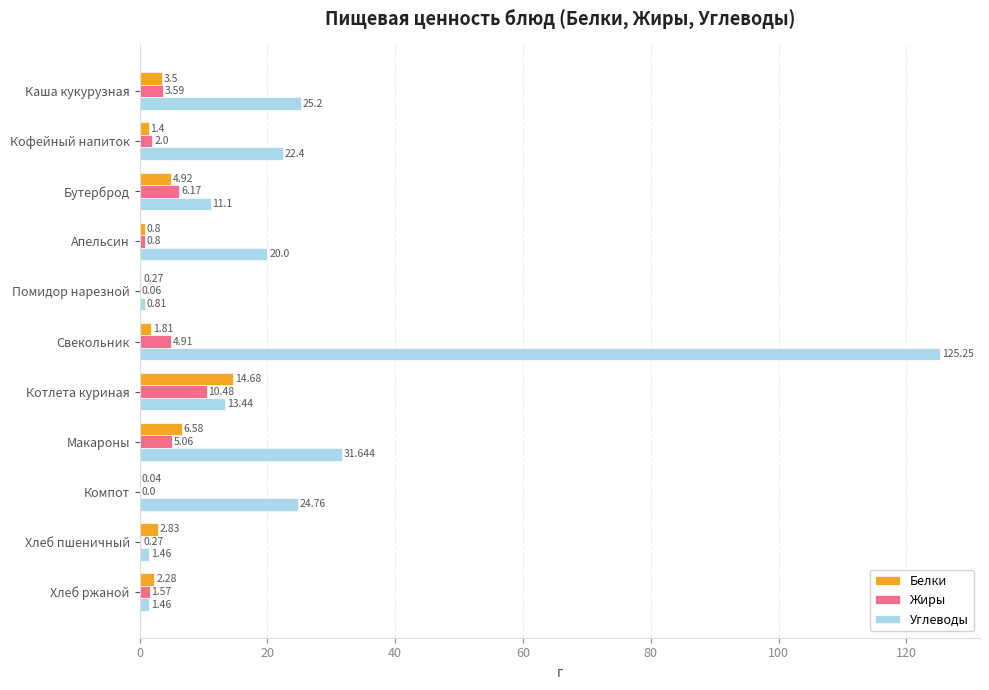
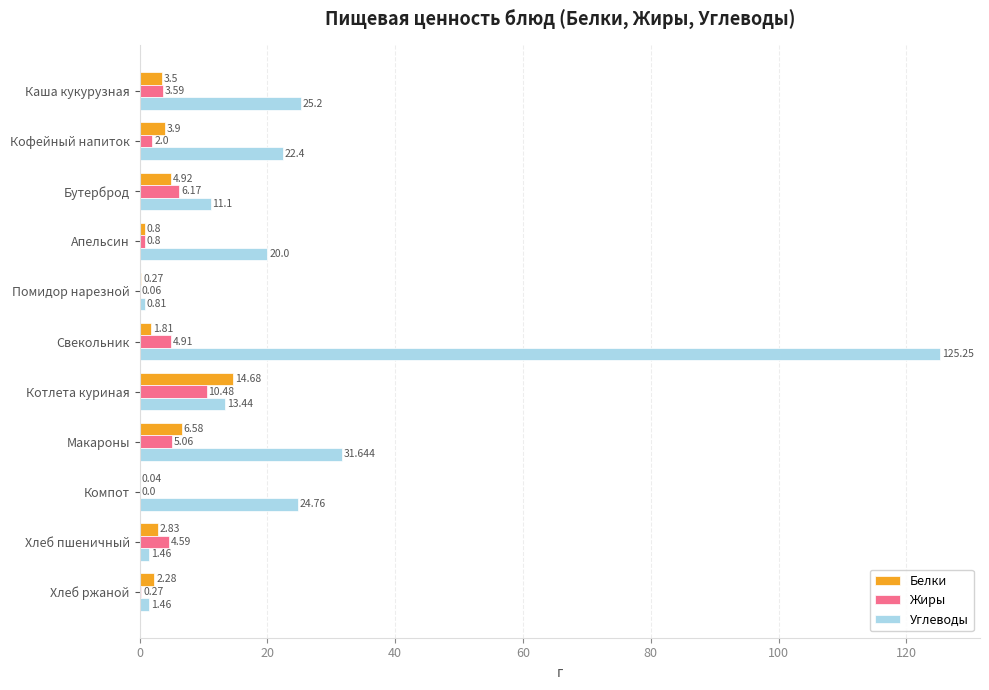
  {
    "Белки": {
      "Каша кукурузная": 3.5,
-     "Кофейный напиток": 1.4,
+     "Кофейный напиток": 3.9,
      "Бутерброд": 4.92,
      "Апельсин": 0.8,
      "Помидор нарезной": 0.27,
      "Свекольник": 1.81,
      "Котлета куриная": 14.68,
      "Макароны": 6.58,
      "Компот": 0.04,
      "Хлеб пшеничный": 2.83,
      "Хлеб ржаной": 2.28
    },
    "Жиры": {
      "Каша кукурузная": 3.59,
      "Кофейный напиток": 2.0,
      "Бутерброд": 6.17,
      "Апельсин": 0.8,
      "Помидор нарезной": 0.06,
      "Свекольник": 4.91,
      "Котлета куриная": 10.48,
      "Макароны": 5.06,
      "Компот": 0.0,
-     "Хлеб пшеничный": 0.27,
-     "Хлеб ржаной": 1.57
+     "Хлеб пшеничный": 4.59,
+     "Хлеб ржаной": 0.27
    },
    "Углеводы": {
      "Каша кукурузная": 25.2,
      "Кофейный напиток": 22.4,
      "Бутерброд": 11.1,
      "Апельсин": 20.0,
      "Помидор нарезной": 0.81,
      "Свекольник": 125.25,
      "Котлета куриная": 13.44,
      "Макароны": 31.644,
      "Компот": 24.76,
      "Хлеб пшеничный": 1.46,
      "Хлеб ржаной": 1.46
    }
  }
